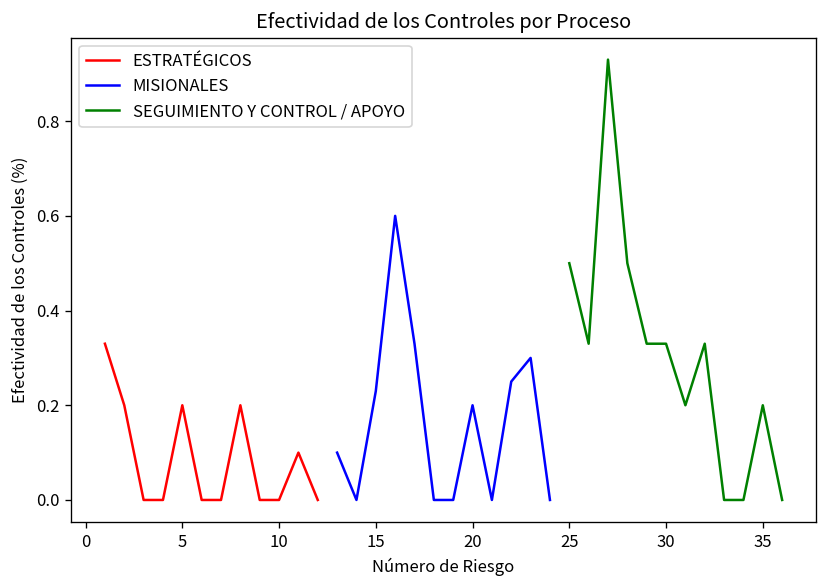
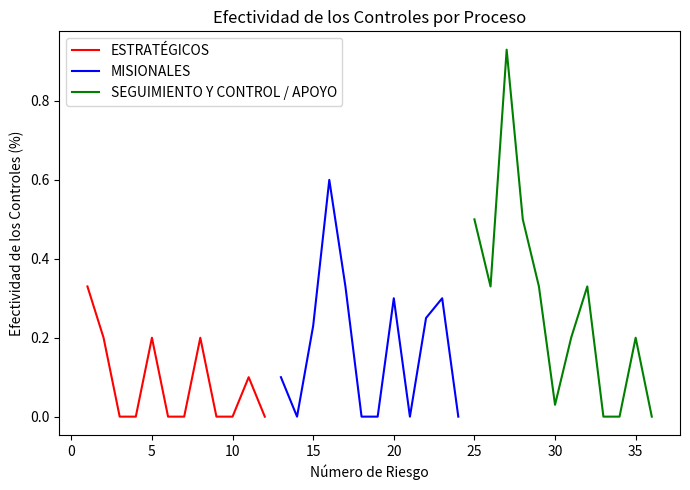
  {
    "ESTRATÉGICOS": {
      "5": 0.20,
      "10": 0.00
    },
    "MISIONALES": {
      "15": 0.23,
-     "20": 0.2
+     "20": 0.3
    },
    "SEGUIMIENTO Y CONTROL / APOYO": {
      "25": 0.50,
-     "30": 0.33,
+     "30": 0.03,
      "35": 0.20
    }
  }
